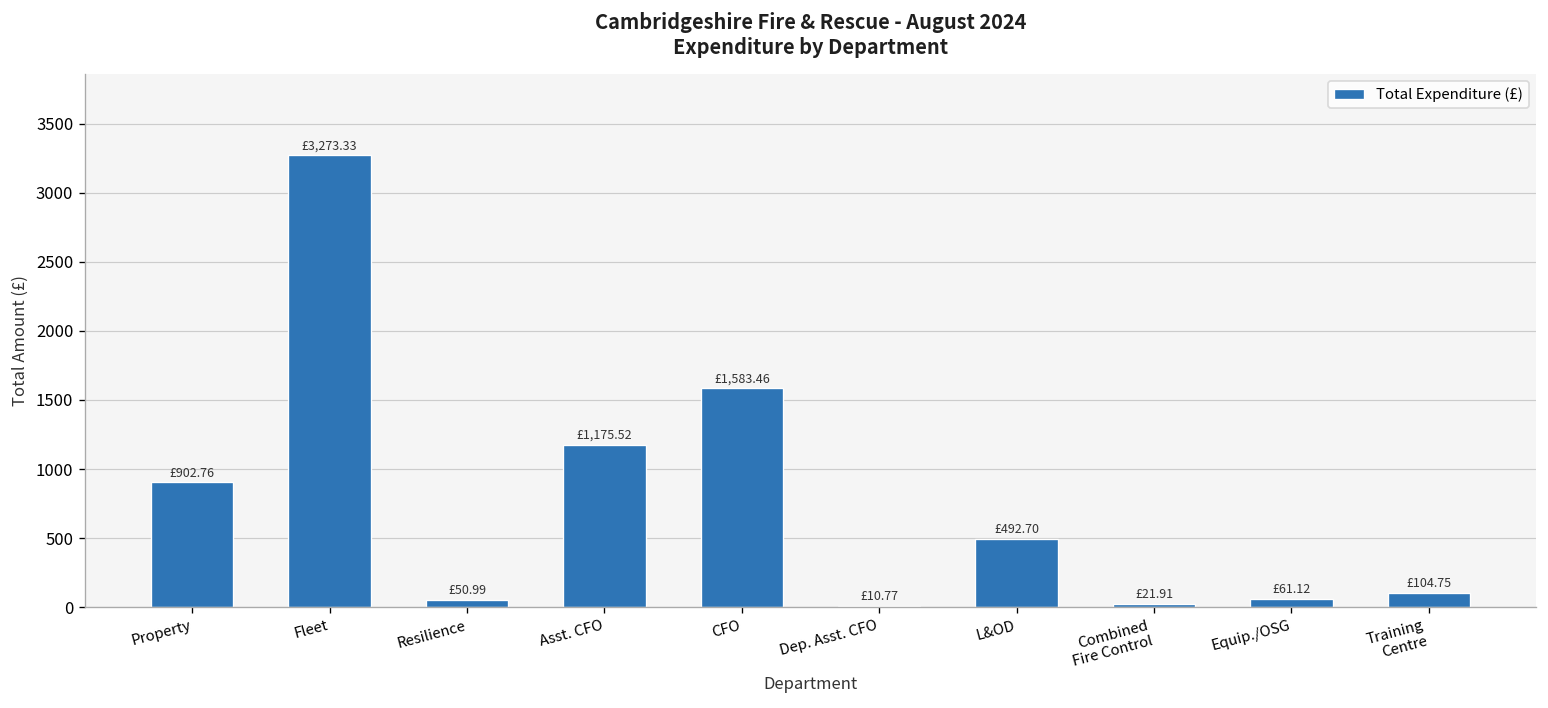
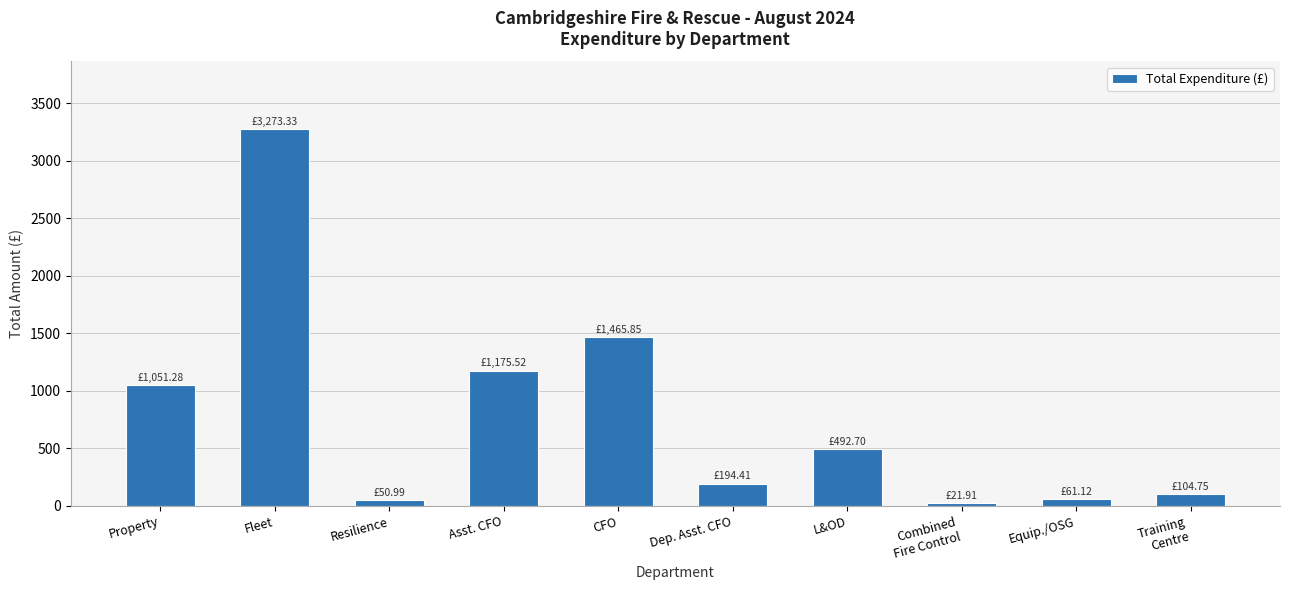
  {
-   "Property": "£902.76",
+   "Property": "£1,051.28",
    "Fleet": "£3,273.33",
    "Resilience": "£50.99",
    "Asst. CFO": "£1,175.52",
-   "CFO": "£1,583.46",
-   "Dep. Asst. CFO": "£10.77",
+   "CFO": "£1,465.85",
+   "Dep. Asst. CFO": "£194.41",
    "L&OD": "£492.70",
    "Combined Fire Control": "£21.91",
    "Equip./OSG": "£61.12",
    "Training Centre": "£104.75"
  }
